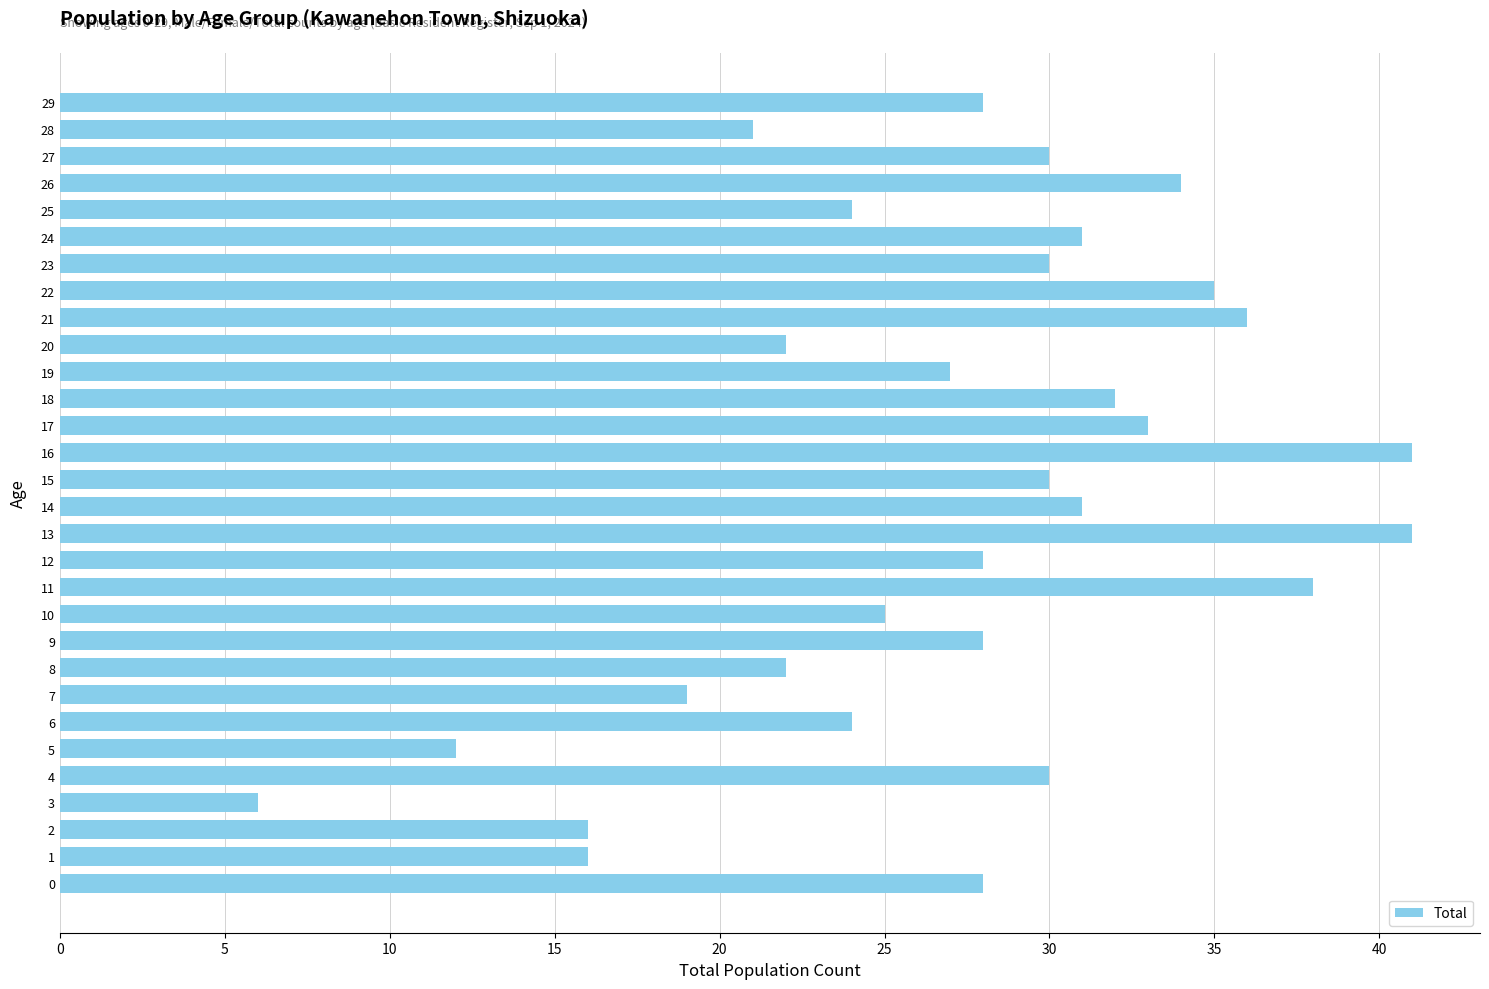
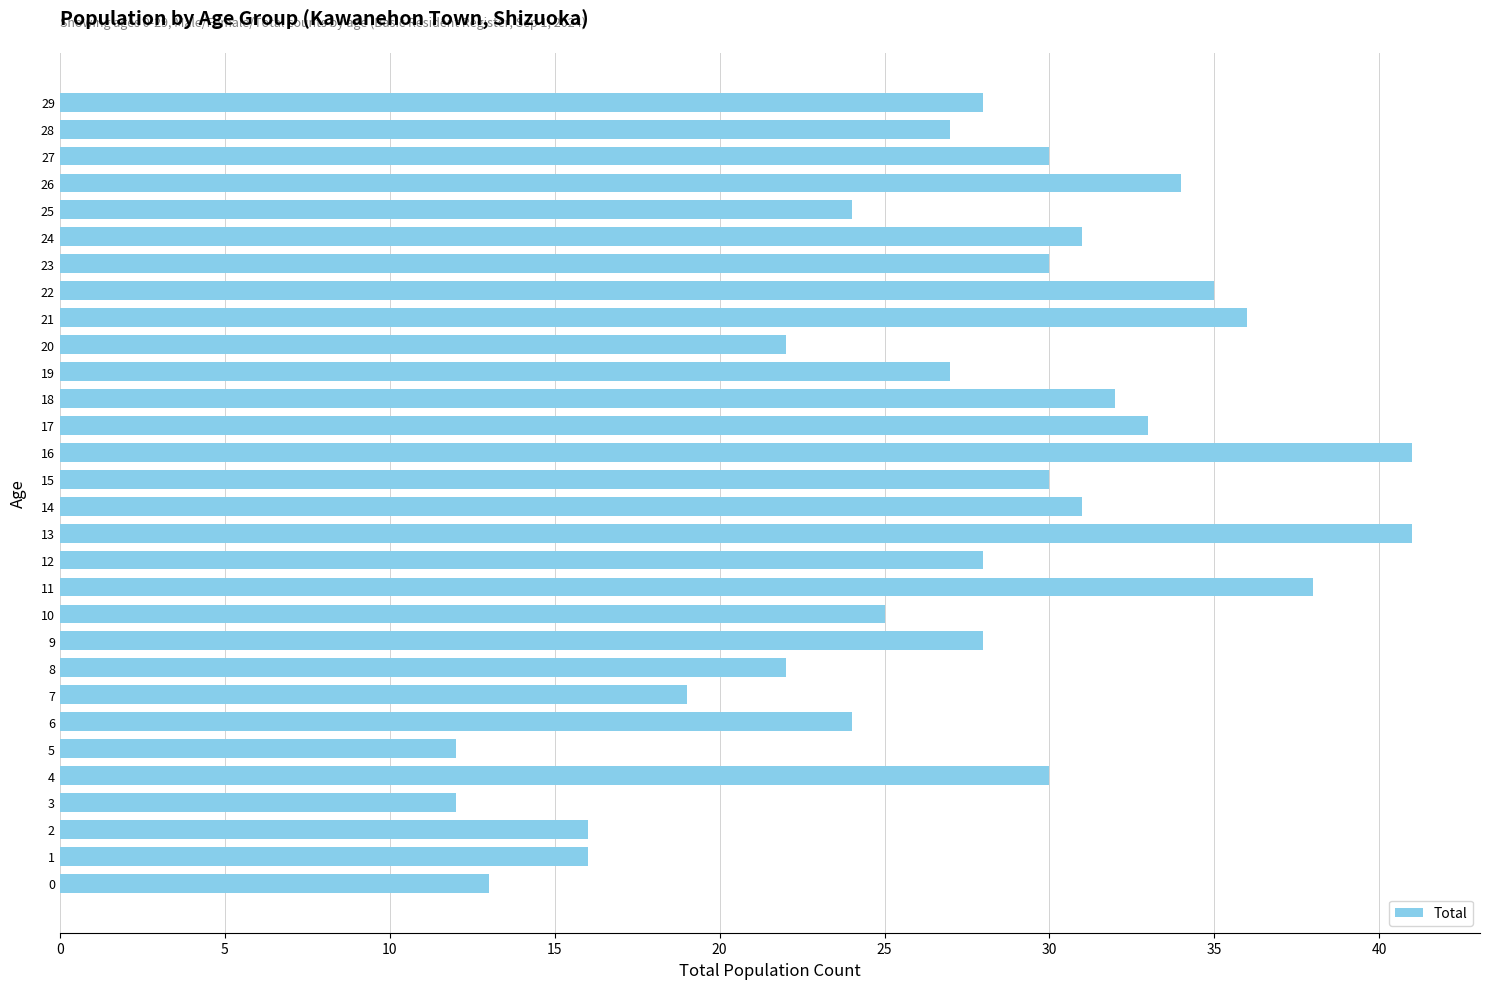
  {
    "29": 28,
-   "28": 21,
+   "28": 27,
    "27": 30,
    "26": 34,
    "25": 24,
    "24": 31,
    "23": 30,
    "22": 35,
    "21": 36,
    "20": 22,
    "19": 27,
    "18": 32,
    "17": 33,
    "16": 41,
    "15": 30,
    "14": 31,
    "13": 41,
    "12": 28,
    "11": 38,
    "10": 25,
    "9": 28,
    "8": 22,
    "7": 19,
    "6": 24,
    "5": 12,
    "4": 30,
-   "3": 6,
+   "3": 12,
    "2": 16,
    "1": 16,
-   "0": 28
+   "0": 13
  }
